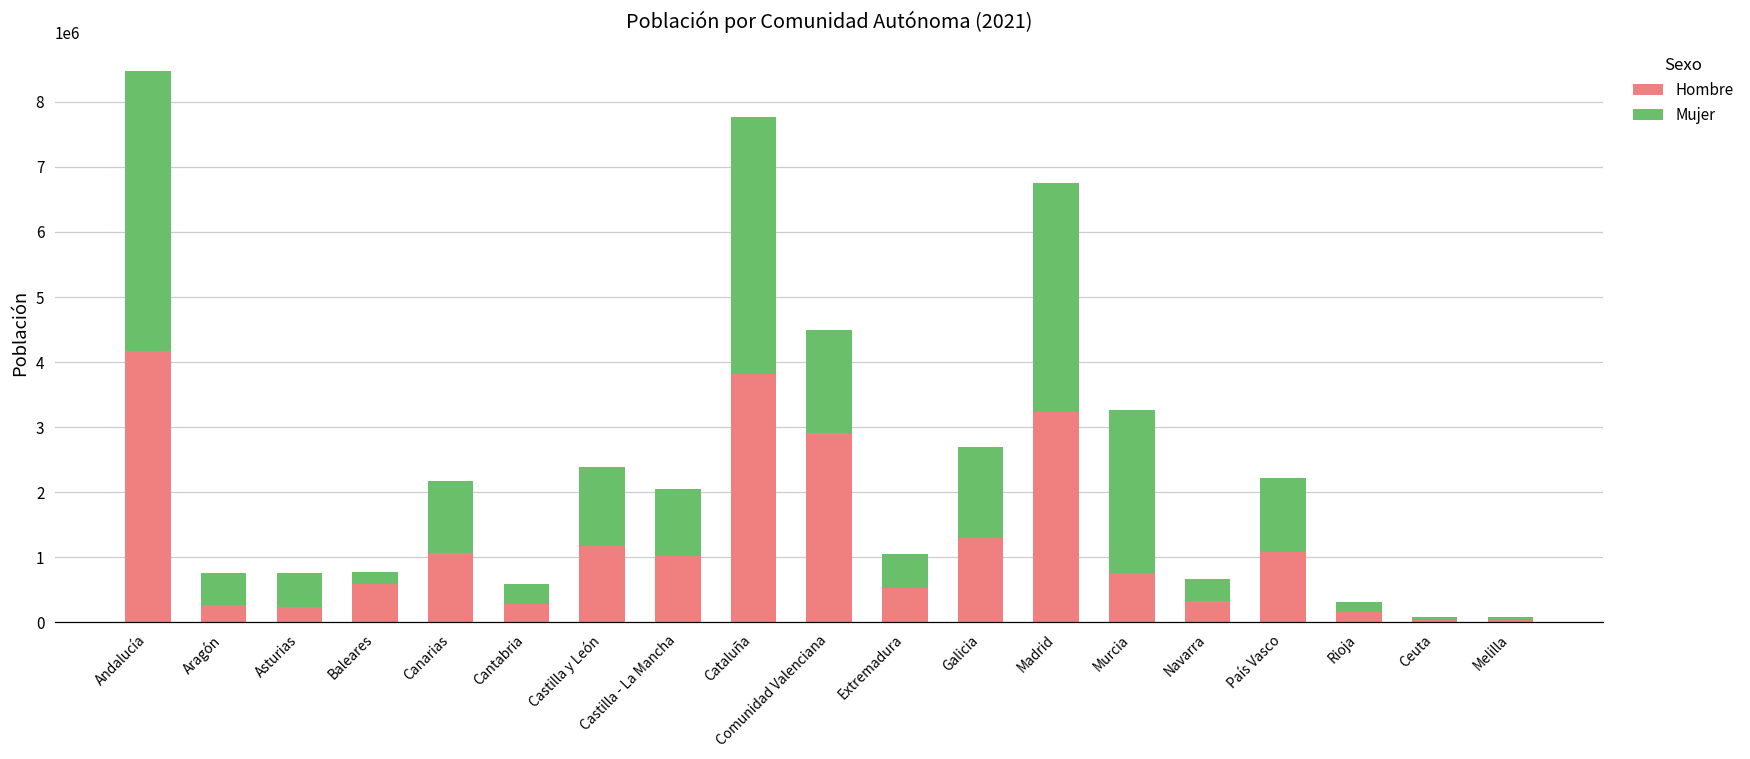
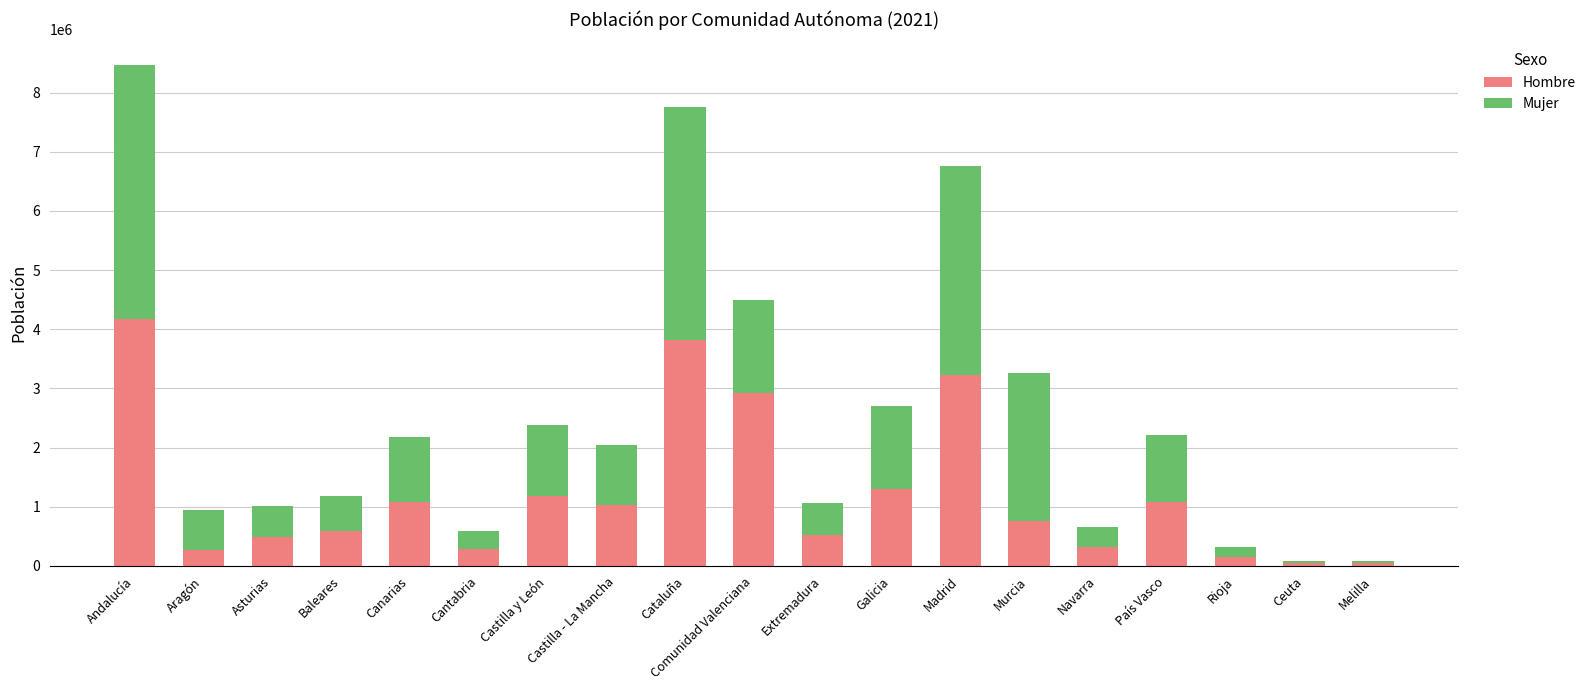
  {
    "Hombre": {
      "Andalucía": 4200000,
      "Aragón": 300000,
-     "Asturias": 200000,
+     "Asturias": 500000,
      "Baleares": 600000,
      "Canarias": 1100000,
      "Cantabria": 300000,
      "Castilla y León": 1200000,
      "Castilla - La Mancha": 1000000,
      "Cataluña": 3800000,
      "Comunidad Valenciana": 2900000,
      "Extremadura": 500000,
      "Galicia": 1300000,
      "Madrid": 3200000,
      "Murcia": 800000,
      "Navarra": 300000,
      "País Vasco": 1100000,
      "Rioja": 200000,
      "Melilla": 0
    },
    "Mujer": {
      "Andalucía": 4300000,
-     "Aragón": 500000,
+     "Aragón": 700000,
      "Asturias": 500000,
-     "Baleares": 200000,
+     "Baleares": 600000,
      "Canarias": 1100000,
      "Cantabria": 300000,
      "Castilla y León": 1200000,
      "Castilla - La Mancha": 1000000,
      "Cataluña": 3900000,
      "Comunidad Valenciana": 1600000,
      "Extremadura": 500000,
      "Galicia": 1400000,
      "Madrid": 3500000,
      "Murcia": 2500000,
      "Navarra": 300000,
      "País Vasco": 1100000,
      "Rioja": 200000,
      "Melilla": 0
    }
  }
